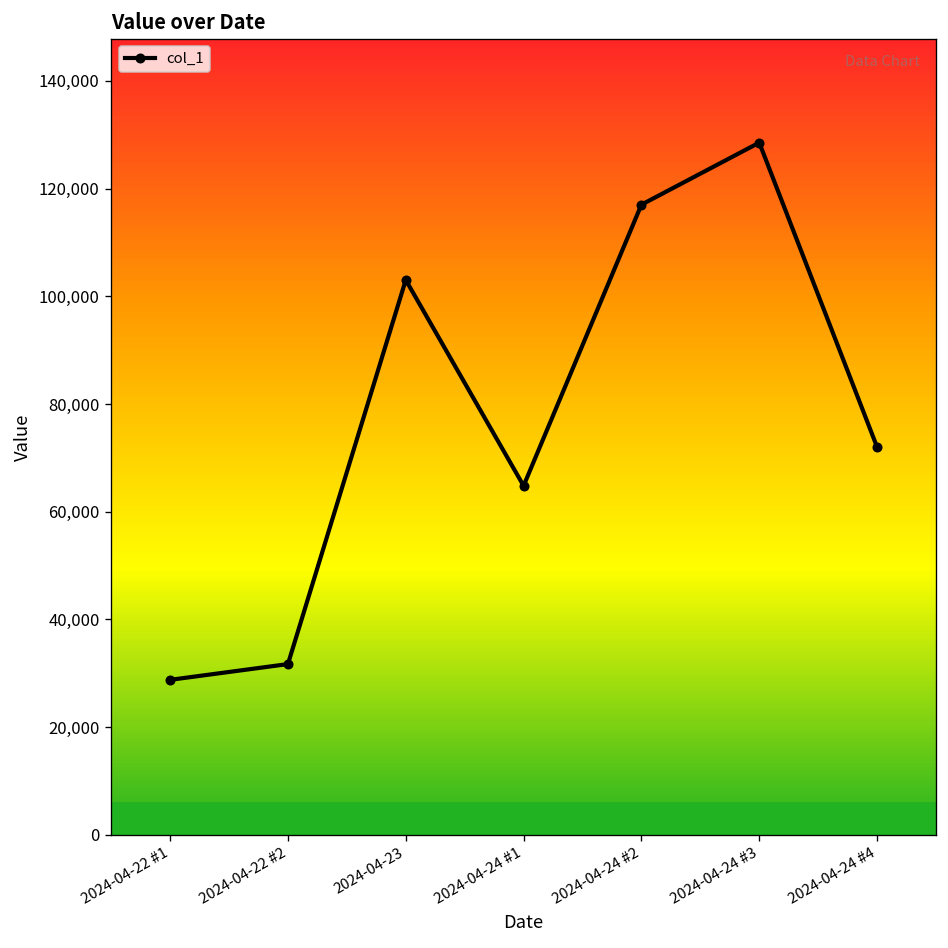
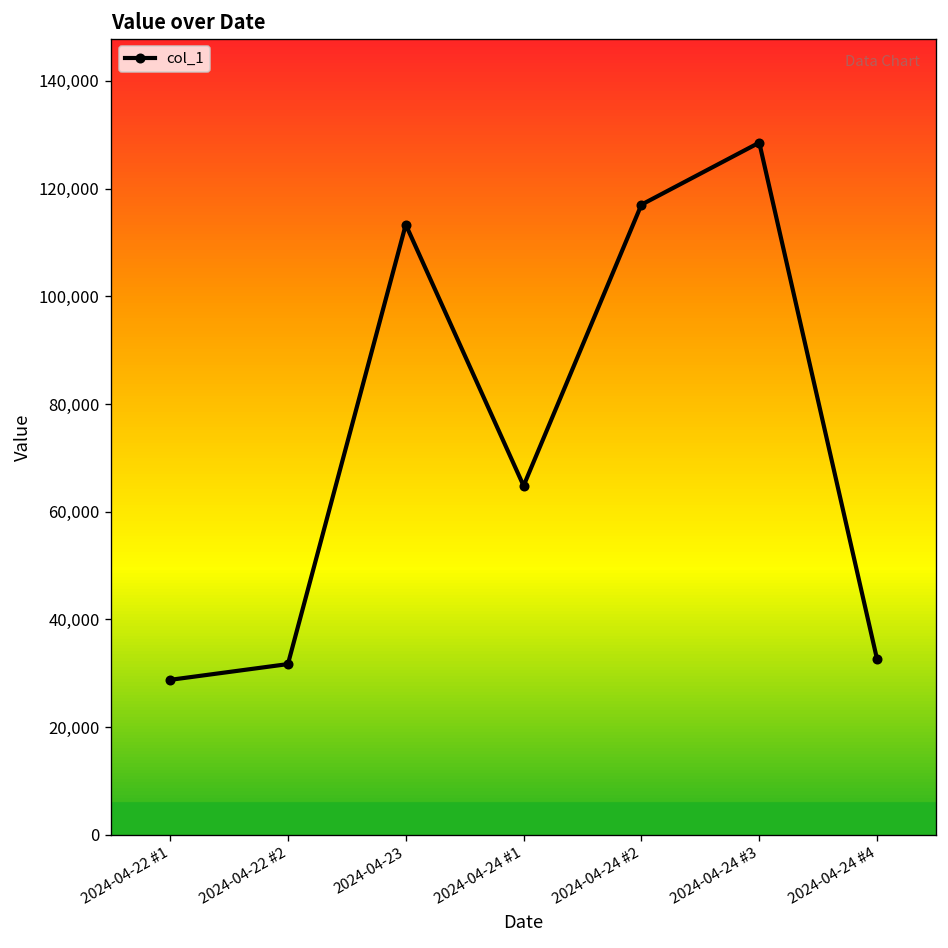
  {
    "2024-04-22 #1": "29,000",
    "2024-04-22 #2": "32,000",
-   "2024-04-23": "103,000",
+   "2024-04-23": "113,000",
    "2024-04-24 #1": "65,000",
    "2024-04-24 #2": "117,000",
    "2024-04-24 #3": "129,000",
-   "2024-04-24 #4": "72,000"
+   "2024-04-24 #4": "33,000"
  }
